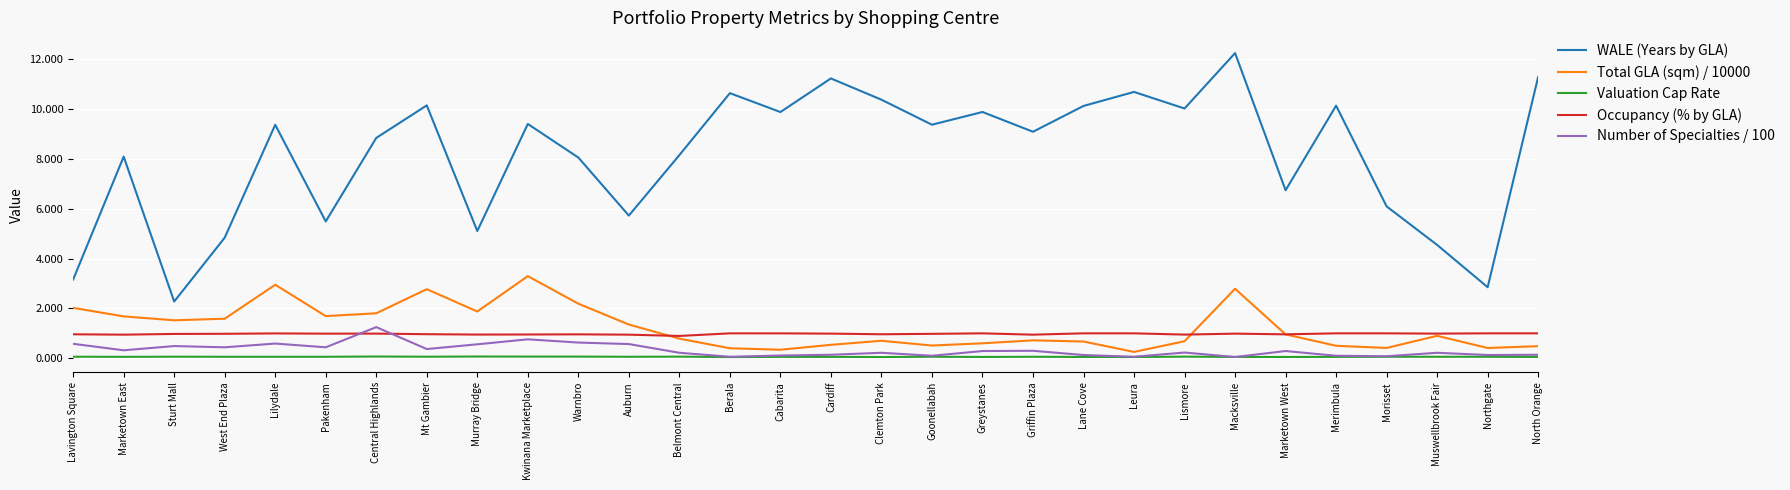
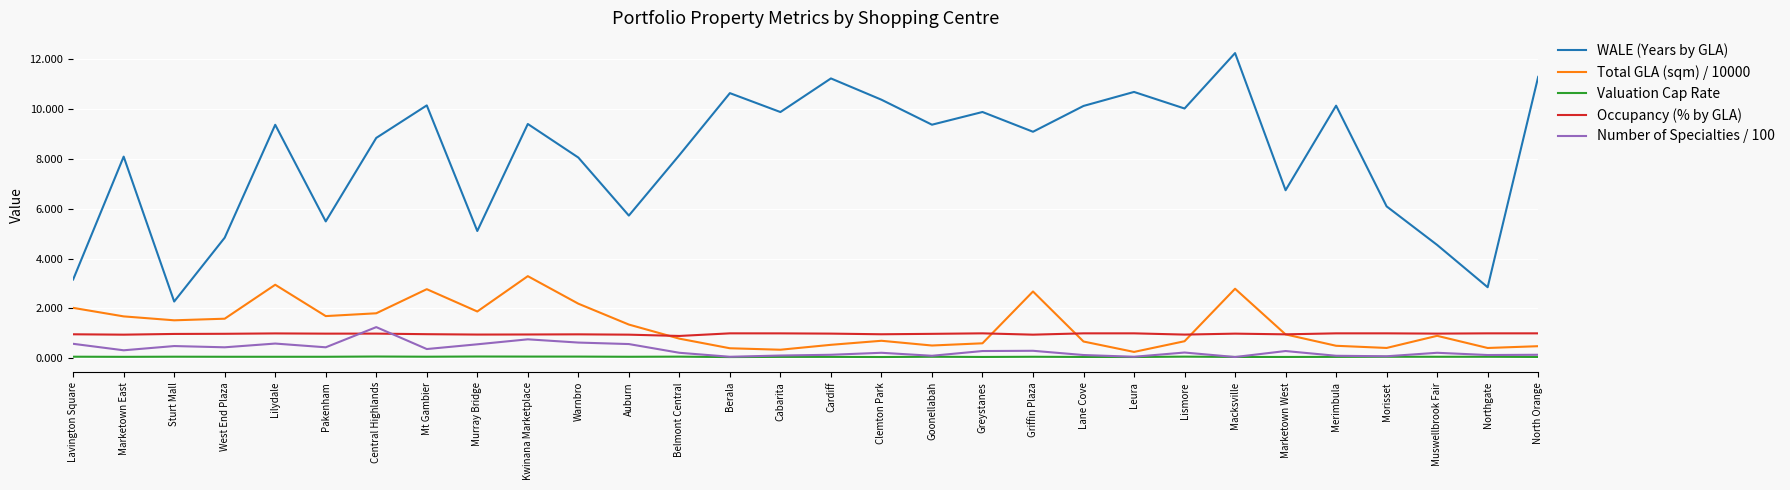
  {
    "WALE (Years by GLA)": {
      "Lavington Square": 3.2,
      "Marketown East": 8.1,
      "Sturt Mall": 2.3,
      "West End Plaza": 4.8,
      "Lilydale": 9.4,
      "Pakenham": 5.5,
      "Central Highlands": 8.8,
      "Mt Gambier": 10.1,
      "Murray Bridge": 5.1,
      "Kwinana Marketplace": 9.4,
      "Warnbro": 8.1,
      "Auburn": 5.7,
      "Belmont Central": 8.2,
      "Berala": 10.6,
      "Cabarita": 9.9,
      "Cardiff": 11.2,
      "Clemton Park": 10.4,
      "Goonellabah": 9.4,
      "Greystanes": 9.9,
      "Griffin Plaza": 9.1,
      "Lane Cove": 10.1,
      "Leura": 10.7,
      "Lismore": 10.0,
      "Macksville": 12.2,
      "Marketown West": 6.7,
      "Merimbula": 10.1,
      "Morisset": 6.1,
      "Muswellbrook Fair": 4.5,
      "Northgate": 2.9,
      "North Orange": 11.3
    },
    "Total GLA (sqm) / 10000": {
      "Lavington Square": 2.0,
      "Marketown East": 1.7,
      "Sturt Mall": 1.5,
      "West End Plaza": 1.6,
      "Lilydale": 3.0,
      "Pakenham": 1.7,
      "Central Highlands": 1.8,
      "Mt Gambier": 2.8,
      "Murray Bridge": 1.9,
      "Kwinana Marketplace": 3.3,
      "Warnbro": 2.2,
      "Auburn": 1.4,
      "Belmont Central": 0.8,
      "Berala": 0.4,
      "Cabarita": 0.3,
      "Cardiff": 0.5,
      "Clemton Park": 0.7,
      "Goonellabah": 0.5,
      "Greystanes": 0.6,
-     "Griffin Plaza": 0.7,
+     "Griffin Plaza": 2.7,
      "Lane Cove": 0.7,
      "Leura": 0.3,
      "Lismore": 0.7,
      "Macksville": 2.8,
      "Merimbula": 0.5,
      "Morisset": 0.4,
      "Northgate": 0.4,
      "North Orange": 0.5
    },
    "Valuation Cap Rate": {
      "Lavington Square": 0.1,
      "Marketown East": 0.1,
      "Sturt Mall": 0.1,
      "West End Plaza": 0.1,
      "Lilydale": 0.1,
      "Pakenham": 0.1,
      "Central Highlands": 0.1,
      "Mt Gambier": 0.1,
      "Murray Bridge": 0.1,
      "Kwinana Marketplace": 0.1,
      "Warnbro": 0.1,
      "Auburn": 0.1,
      "Belmont Central": 0.1,
      "Clemton Park": 0.1,
      "Greystanes": 0.1,
      "Griffin Plaza": 0.1,
      "Lismore": 0.1,
      "Marketown West": 0.1,
      "Muswellbrook Fair": 0.1
    },
    "Occupancy (% by GLA)": {
      "Lavington Square": 1.0,
      "Marketown East": 0.9,
      "Sturt Mall": 1.0,
      "West End Plaza": 1.0,
      "Lilydale": 1.0,
      "Pakenham": 1.0,
      "Central Highlands": 1.0,
      "Mt Gambier": 1.0,
      "Murray Bridge": 1.0,
      "Kwinana Marketplace": 1.0,
      "Warnbro": 1.0,
      "Auburn": 0.9,
      "Belmont Central": 0.9,
      "Berala": 1.0,
      "Cabarita": 1.0,
      "Cardiff": 1.0,
      "Clemton Park": 1.0,
      "Goonellabah": 1.0,
      "Greystanes": 1.0,
      "Griffin Plaza": 0.9,
      "Lane Cove": 1.0,
      "Leura": 1.0,
      "Lismore": 1.0,
      "Macksville": 1.0,
      "Merimbula": 1.0,
      "Morisset": 1.0,
      "Northgate": 1.0,
      "North Orange": 1.0
    },
    "Number of Specialties / 100": {
      "Lavington Square": 0.6,
      "Marketown East": 0.3,
      "Sturt Mall": 0.5,
      "West End Plaza": 0.4,
      "Lilydale": 0.6,
      "Pakenham": 0.4,
      "Central Highlands": 1.3,
      "Mt Gambier": 0.4,
      "Murray Bridge": 0.6,
      "Kwinana Marketplace": 0.8,
      "Warnbro": 0.6,
      "Auburn": 0.6,
      "Belmont Central": 0.2,
      "Clemton Park": 0.2,
      "Greystanes": 0.3,
      "Griffin Plaza": 0.3,
      "Lismore": 0.2,
      "Marketown West": 0.3,
      "Muswellbrook Fair": 0.2
    }
  }
